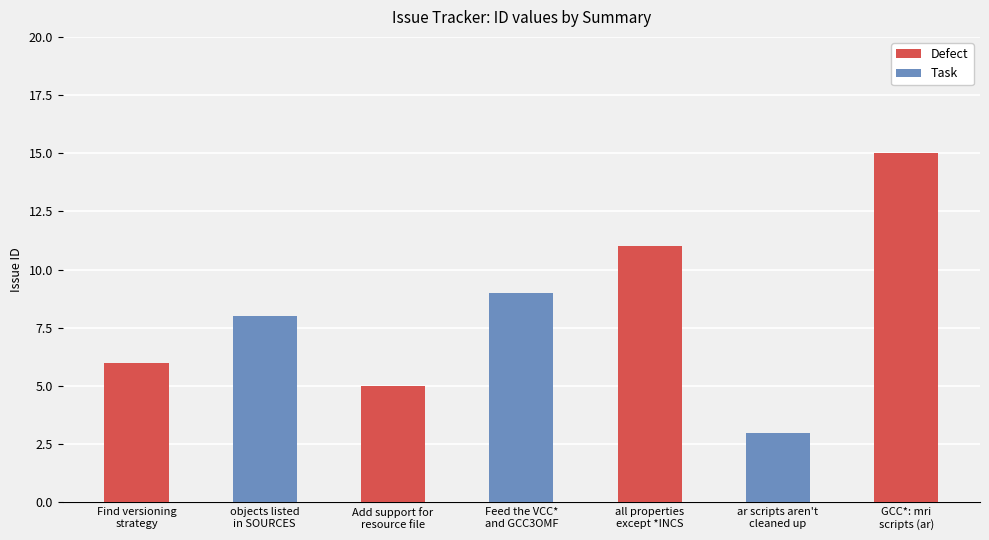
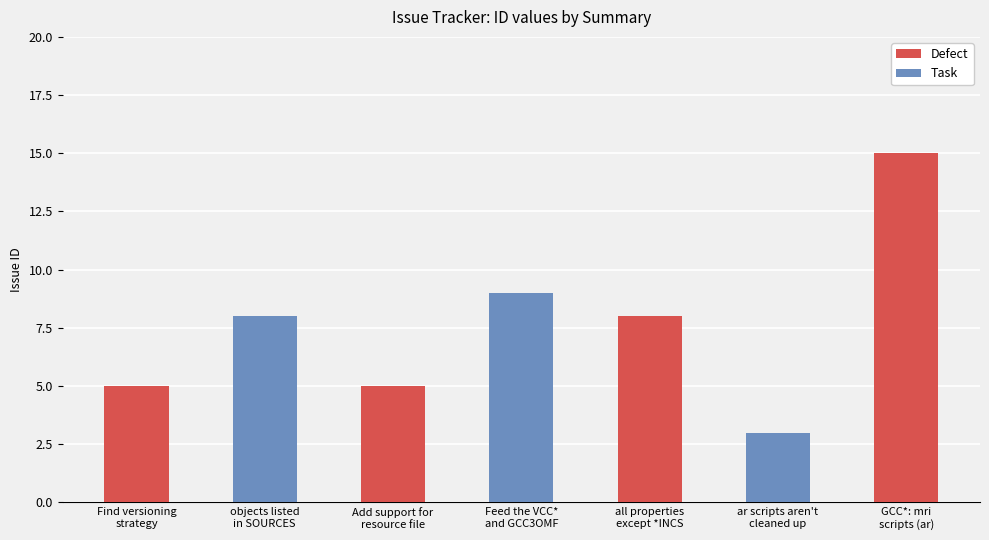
  {
-   "Find versioning strategy": 6,
+   "Find versioning strategy": 5,
    "objects listed in SOURCES": 8,
    "Add support for resource file": 5,
    "Feed the VCC* and GCC3OMF": 9,
-   "all properties except *INCS": 11,
+   "all properties except *INCS": 8,
    "ar scripts aren't cleaned up": 3,
    "GCC*: mri scripts (ar)": 15
  }
